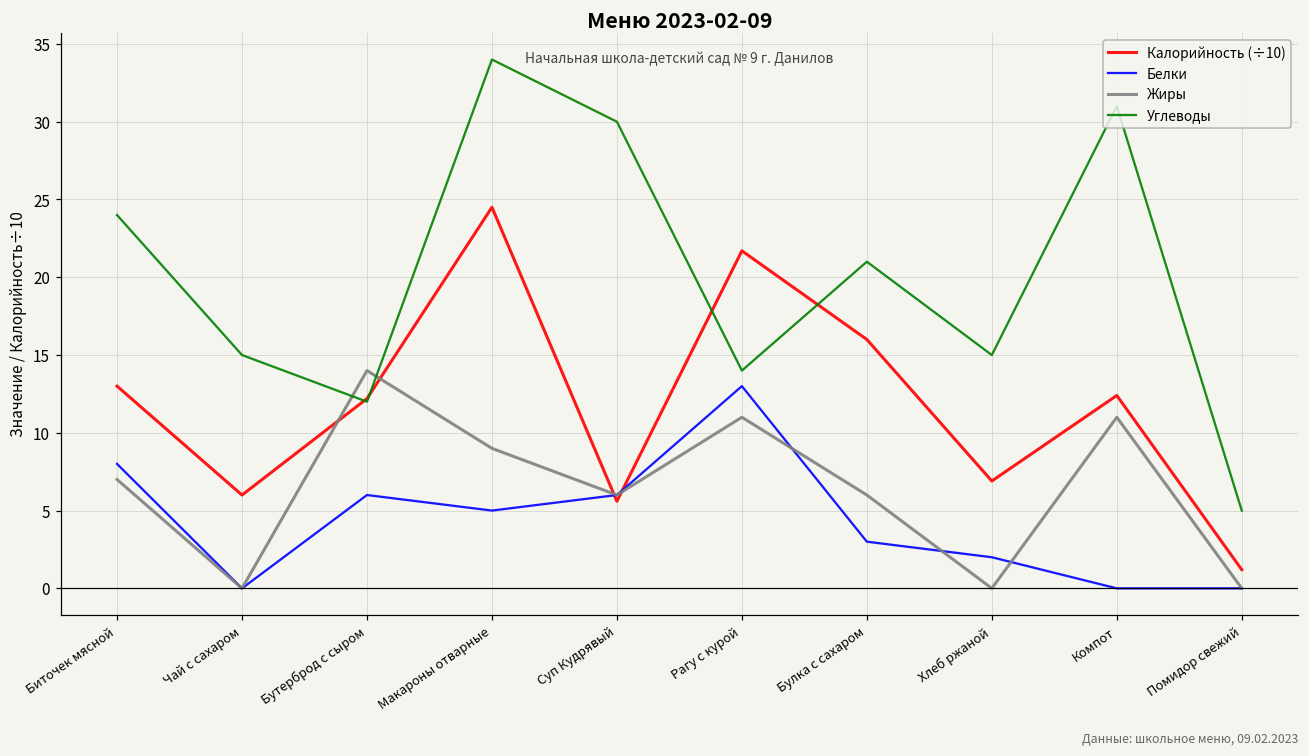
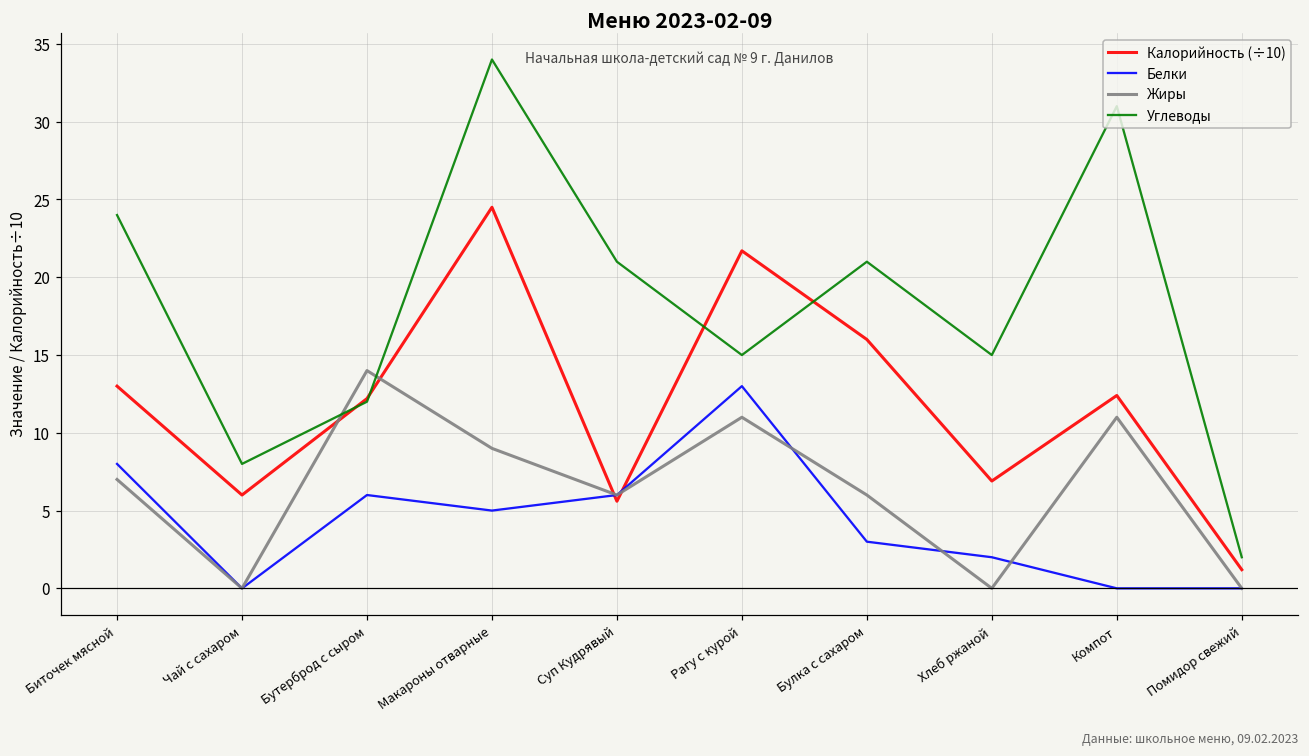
  {
    "Калорийность (÷10)": {
      "Биточек мясной": 13,
      "Чай с сахаром": 6,
      "Бутерброд с сыром": 12.2,
      "Макароны отварные": 24.5,
      "Суп Кудрявый": 5.6,
      "Рагу с курой": 21.7,
      "Булка с сахаром": 16,
      "Хлеб ржаной": 7,
      "Компот": 12.4,
      "Помидор свежий": 1.2
    },
    "Белки": {
      "Биточек мясной": 8,
      "Бутерброд с сыром": 6,
      "Макароны отварные": 5,
      "Рагу с курой": 13,
      "Булка с сахаром": 3,
      "Хлеб ржаной": 2,
      "Компот": 0
    },
    "Жиры": {
      "Биточек мясной": 7,
      "Бутерброд с сыром": 14,
      "Макароны отварные": 9,
      "Рагу с курой": 11,
      "Булка с сахаром": 6,
      "Хлеб ржаной": 0,
      "Компот": 11
    },
    "Углеводы": {
      "Биточек мясной": 24,
-     "Чай с сахаром": 15,
+     "Чай с сахаром": 8,
      "Бутерброд с сыром": 12,
      "Макароны отварные": 34,
-     "Суп Кудрявый": 30,
-     "Рагу с курой": 14,
+     "Суп Кудрявый": 21,
+     "Рагу с курой": 15,
      "Булка с сахаром": 21,
      "Хлеб ржаной": 15,
-     "Помидор свежий": 5
+     "Помидор свежий": 2
    }
  }
